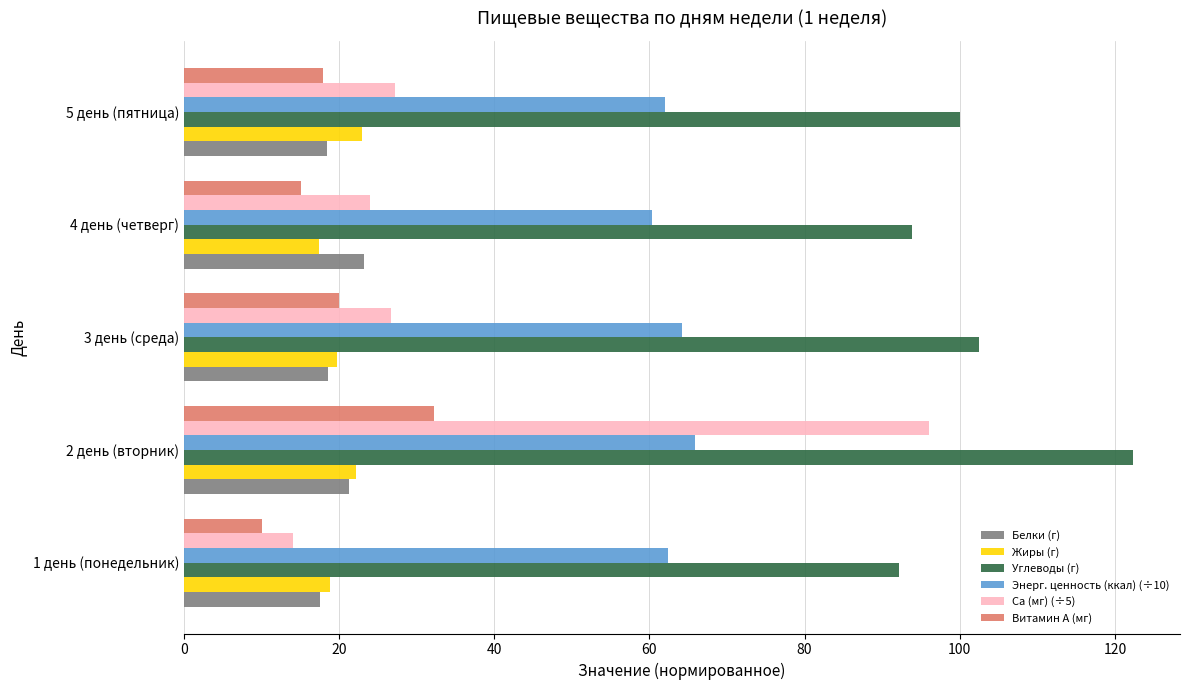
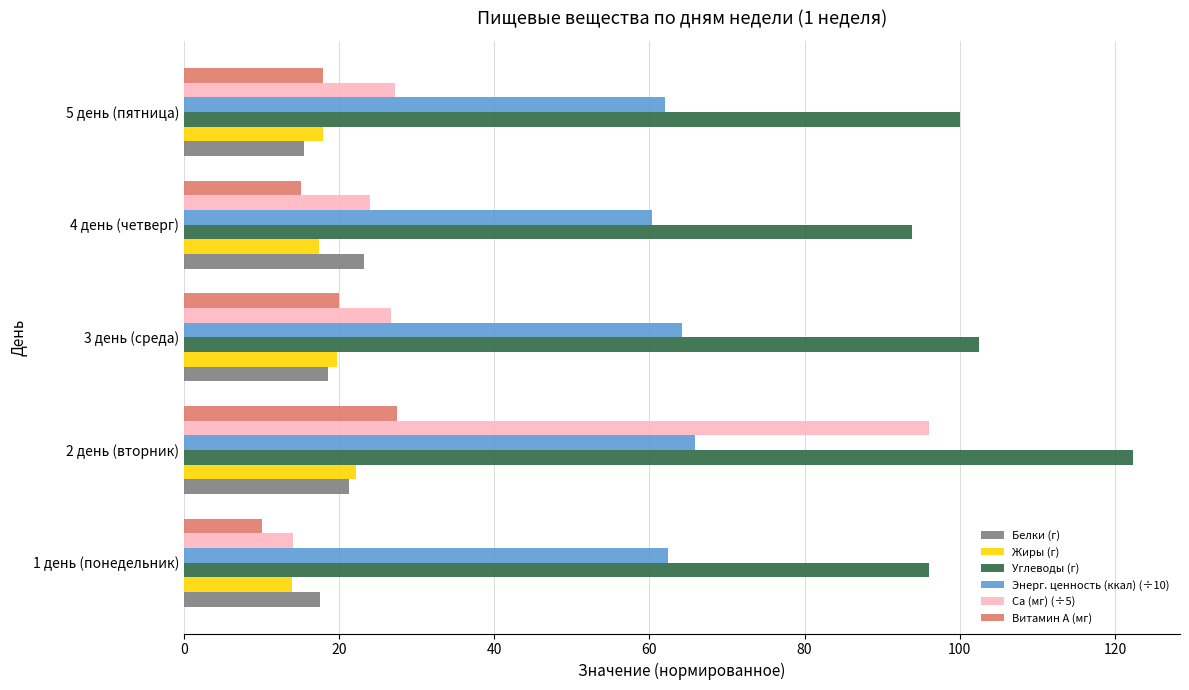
  {
    "Белки (г)": {
-     "5 день (пятница)": 19,
+     "5 день (пятница)": 16,
      "4 день (четверг)": 23,
      "3 день (среда)": 19,
      "2 день (вторник)": 21,
      "1 день (понедельник)": 18
    },
    "Жиры (г)": {
-     "5 день (пятница)": 23,
+     "5 день (пятница)": 18,
      "4 день (четверг)": 17,
      "3 день (среда)": 20,
      "2 день (вторник)": 22,
-     "1 день (понедельник)": 19
+     "1 день (понедельник)": 14
    },
    "Углеводы (г)": {
      "5 день (пятница)": 100,
      "4 день (четверг)": 94,
      "3 день (среда)": 103,
      "2 день (вторник)": 122,
-     "1 день (понедельник)": 92
+     "1 день (понедельник)": 96
    },
    "Энерг. ценность (ккал) (÷10)": {
      "5 день (пятница)": 62,
      "4 день (четверг)": 60,
      "3 день (среда)": 64,
      "2 день (вторник)": 66,
      "1 день (понедельник)": 62
    },
    "Ca (мг) (÷5)": {
      "5 день (пятница)": 27,
      "4 день (четверг)": 24,
      "3 день (среда)": 27,
      "2 день (вторник)": 96,
      "1 день (понедельник)": 14
    },
    "Витамин А (мг)": {
      "5 день (пятница)": 18,
      "4 день (четверг)": 15,
      "3 день (среда)": 20,
-     "2 день (вторник)": 32,
+     "2 день (вторник)": 27,
      "1 день (понедельник)": 10
    }
  }
